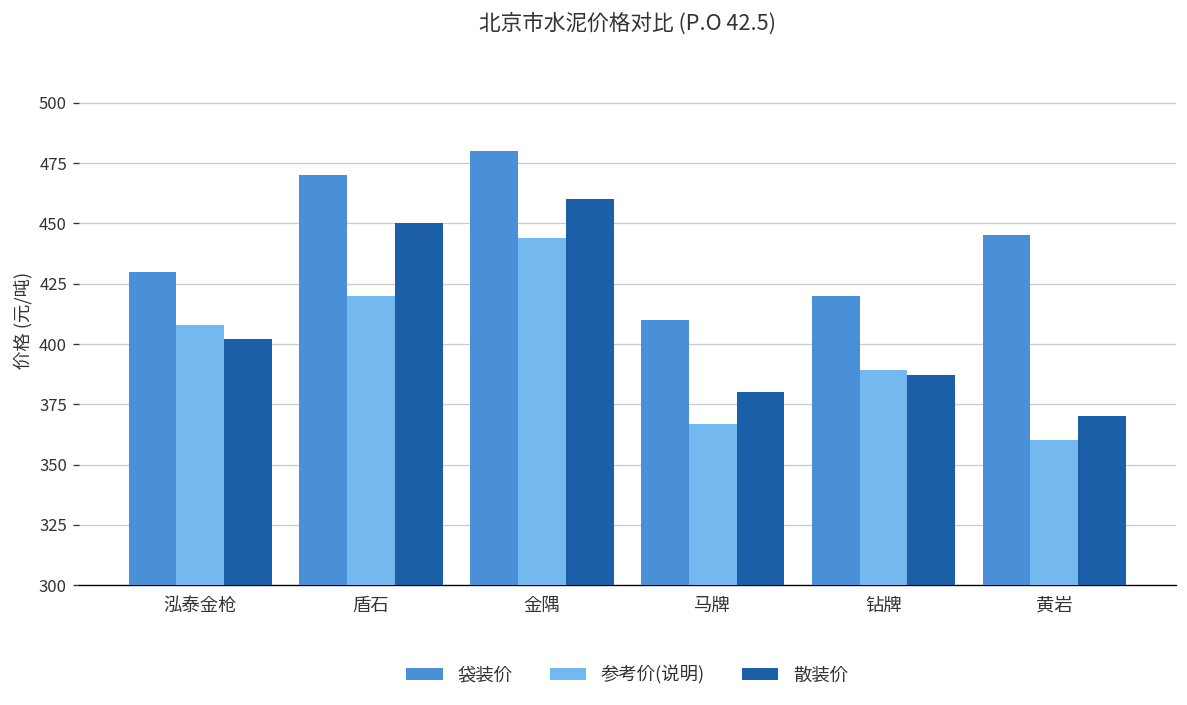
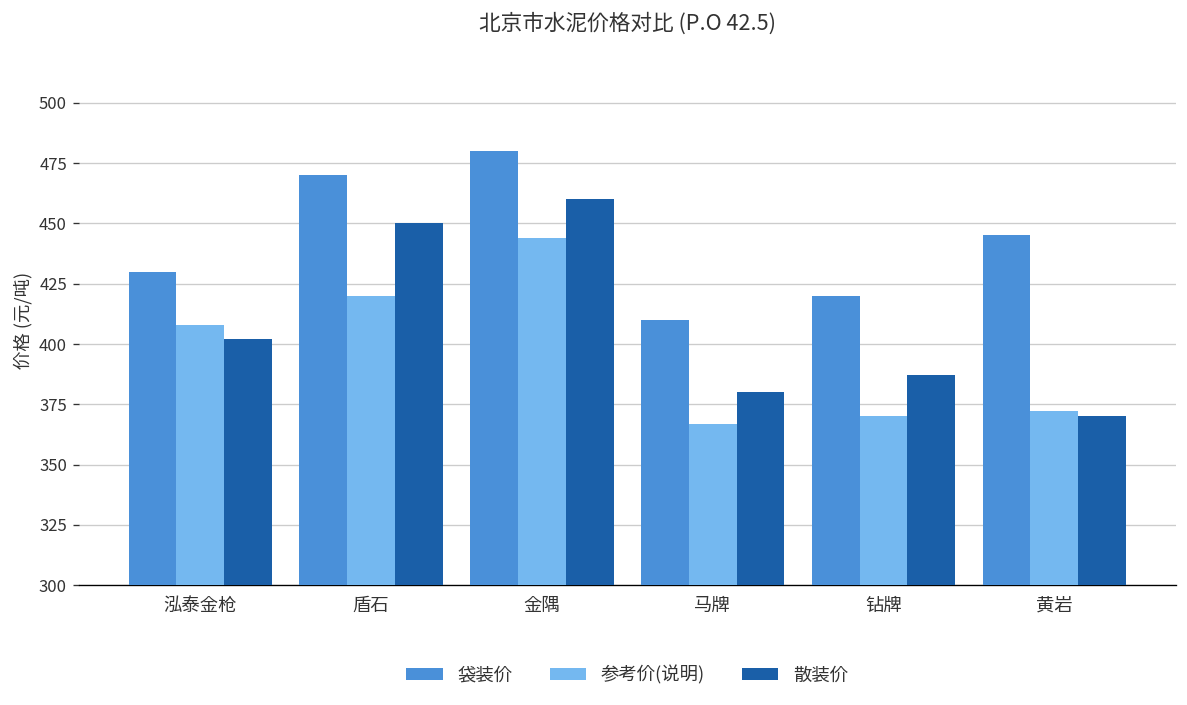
  {
    "袋装价": {
      "泓泰金枪": 430,
      "盾石": 470,
      "金隅": 480,
      "马牌": 410,
      "钻牌": 420,
      "黄岩": 445
    },
    "参考价(说明)": {
      "泓泰金枪": 408,
      "盾石": 420,
      "金隅": 444,
      "马牌": 367,
-     "钻牌": 389,
-     "黄岩": 360
+     "钻牌": 370,
+     "黄岩": 372
    },
    "散装价": {
      "泓泰金枪": 402,
      "盾石": 450,
      "金隅": 460,
      "马牌": 380,
      "钻牌": 387,
      "黄岩": 370
    }
  }
